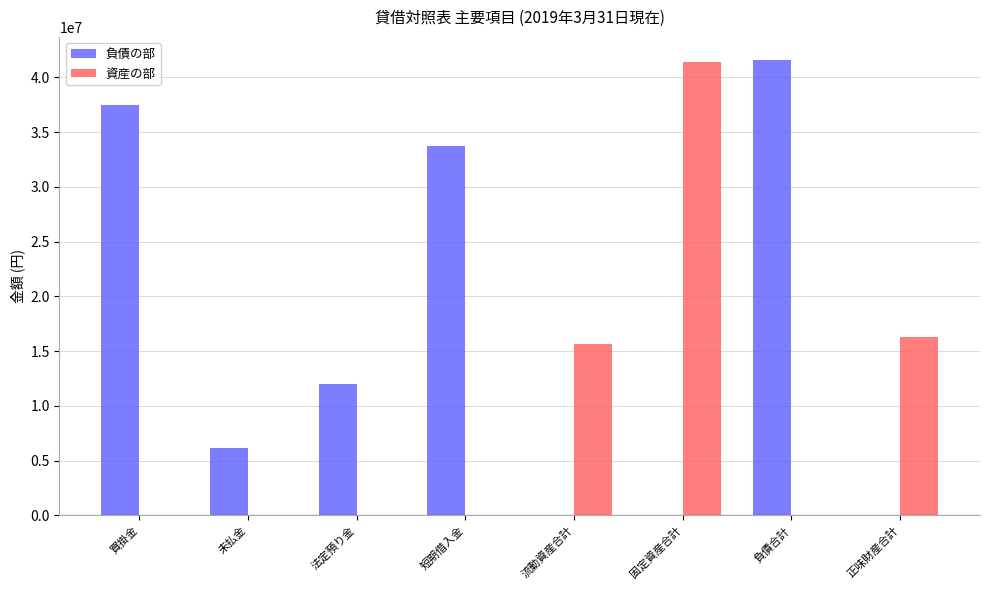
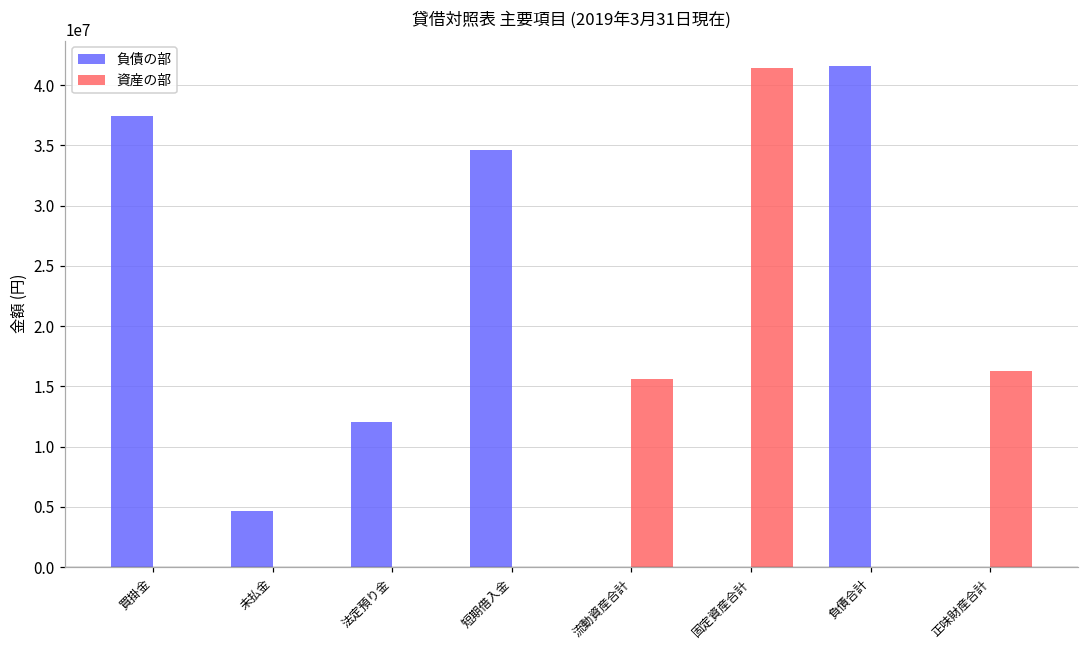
  {
    "負債の部": {
      "買掛金": 37400000,
-     "未払金": 6200000,
+     "未払金": 4600000,
      "法定預り金": 12000000,
-     "短期借入金": 33700000,
+     "短期借入金": 34600000,
      "流動資産合計": 0,
      "固定資産合計": 0,
      "負債合計": 41600000,
      "正味財産合計": 0
    },
    "資産の部": {
      "買掛金": 0,
      "未払金": 0,
      "法定預り金": 0,
      "短期借入金": 0,
      "流動資産合計": 15600000,
      "固定資産合計": 41400000,
      "負債合計": 0,
      "正味財産合計": 16300000
    }
  }
